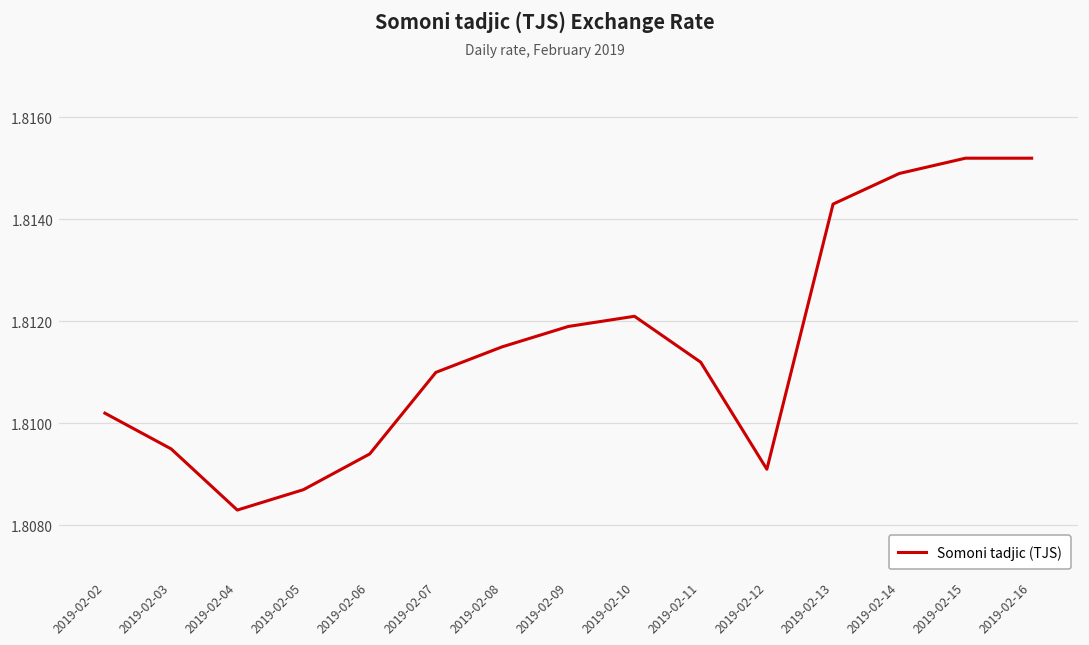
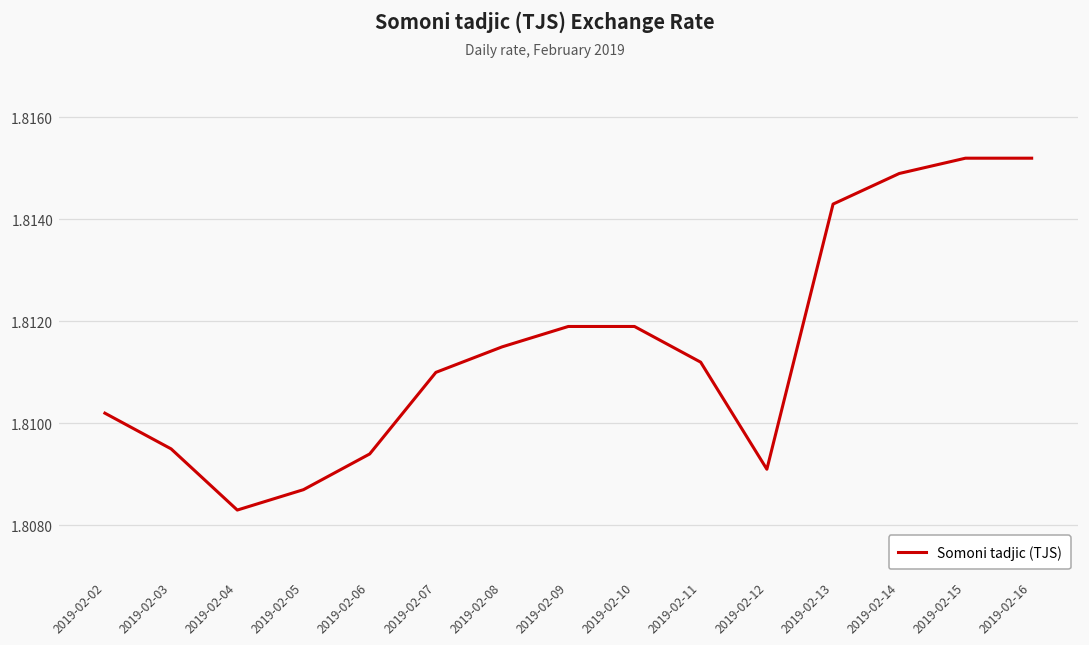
  {
    "2019-02-02": 1.8102,
    "2019-02-03": 1.8095,
    "2019-02-04": 1.8083,
    "2019-02-05": 1.8087,
    "2019-02-06": 1.8094,
    "2019-02-07": 1.8110,
    "2019-02-08": 1.8115,
    "2019-02-09": 1.8119,
-   "2019-02-10": 1.8121,
+   "2019-02-10": 1.8119,
    "2019-02-11": 1.8112,
    "2019-02-12": 1.8091,
    "2019-02-13": 1.8143,
    "2019-02-14": 1.8149,
    "2019-02-15": 1.8152,
    "2019-02-16": 1.8152
  }
